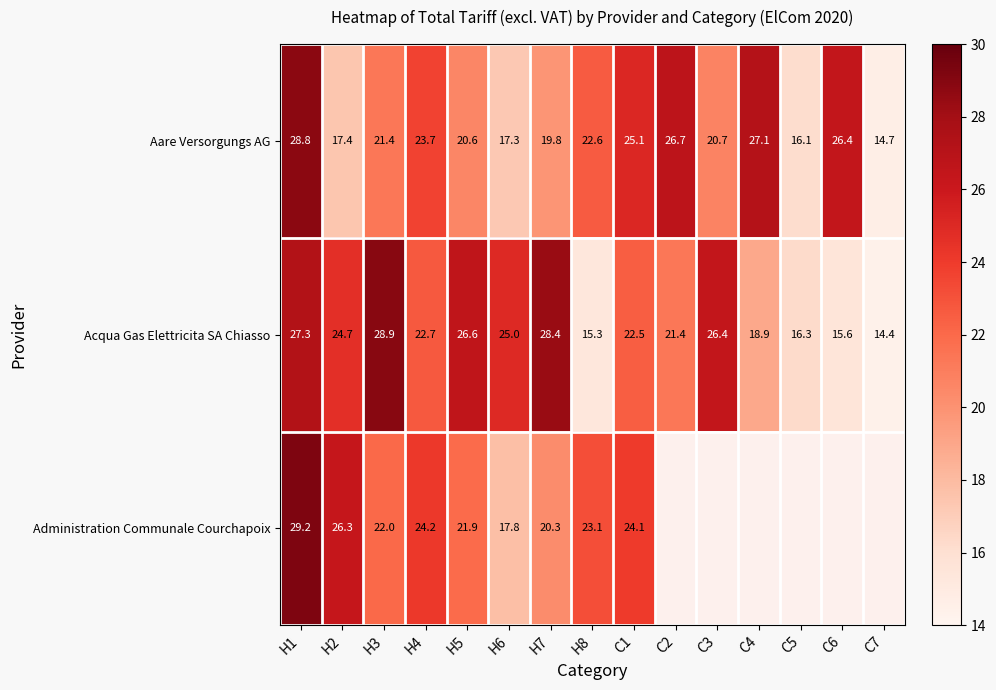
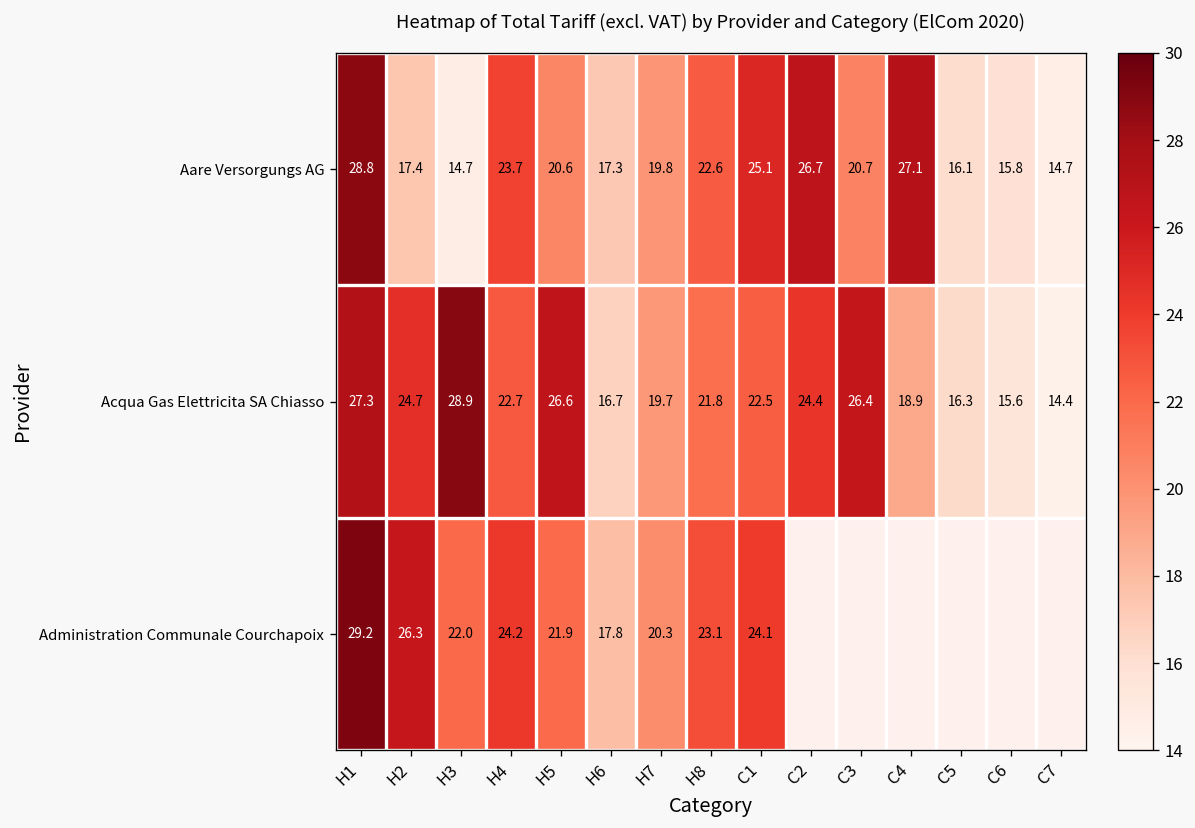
  {
    "Aare Versorgungs AG": {
      "H1": 28.8,
      "H2": 17.4,
-     "H3": 21.4,
+     "H3": 14.7,
      "H4": 23.7,
      "H5": 20.6,
      "H6": 17.3,
      "H7": 19.8,
      "H8": 22.6,
      "C1": 25.1,
      "C2": 26.7,
      "C3": 20.7,
      "C4": 27.1,
      "C5": 16.1,
-     "C6": 26.4,
+     "C6": 15.8,
      "C7": 14.7
    },
    "Acqua Gas Elettricita SA Chiasso": {
      "H1": 27.3,
      "H2": 24.7,
      "H3": 28.9,
      "H4": 22.7,
      "H5": 26.6,
-     "H6": 25.0,
-     "H7": 28.4,
-     "H8": 15.3,
+     "H6": 16.7,
+     "H7": 19.7,
+     "H8": 21.8,
      "C1": 22.5,
-     "C2": 21.4,
+     "C2": 24.4,
      "C3": 26.4,
      "C4": 18.9,
      "C5": 16.3,
      "C6": 15.6,
      "C7": 14.4
    },
    "Administration Communale Courchapoix": {
      "H1": 29.2,
      "H2": 26.3,
      "H3": 22.0,
      "H4": 24.2,
      "H5": 21.9,
      "H6": 17.8,
      "H7": 20.3,
      "H8": 23.1,
      "C1": 24.1
    }
  }
